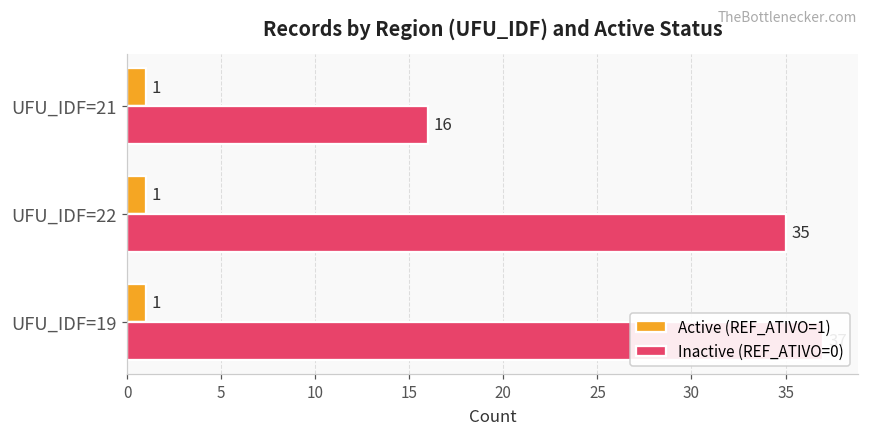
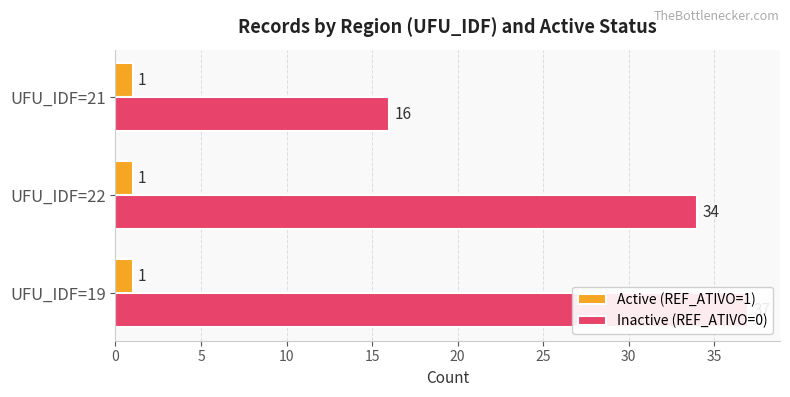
  {
    "Active (REF_ATIVO=1)": {
      "UFU_IDF=21": 1,
      "UFU_IDF=22": 1,
      "UFU_IDF=19": 1
    },
    "Inactive (REF_ATIVO=0)": {
      "UFU_IDF=21": 16,
-     "UFU_IDF=22": 35
+     "UFU_IDF=22": 34
    }
  }
